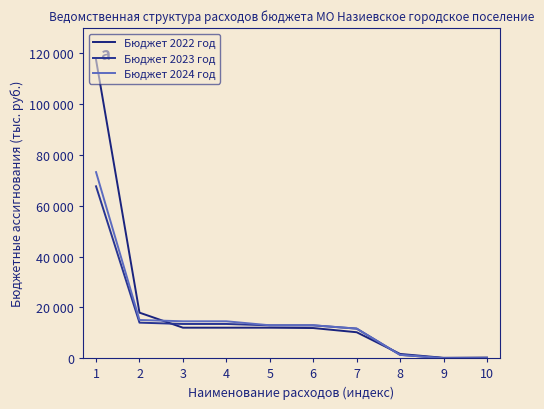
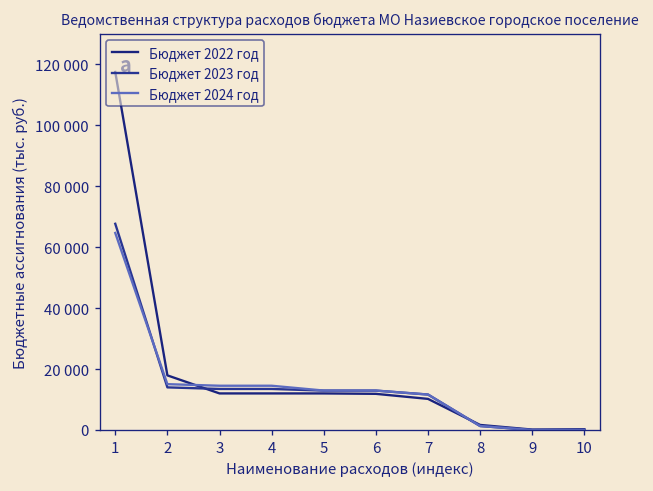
  {
    "Бюджет 2024 год": {
-     "1": 73000,
+     "1": 65000,
      "2": 15000,
      "3": 15000,
      "4": 15000
    }
  }
